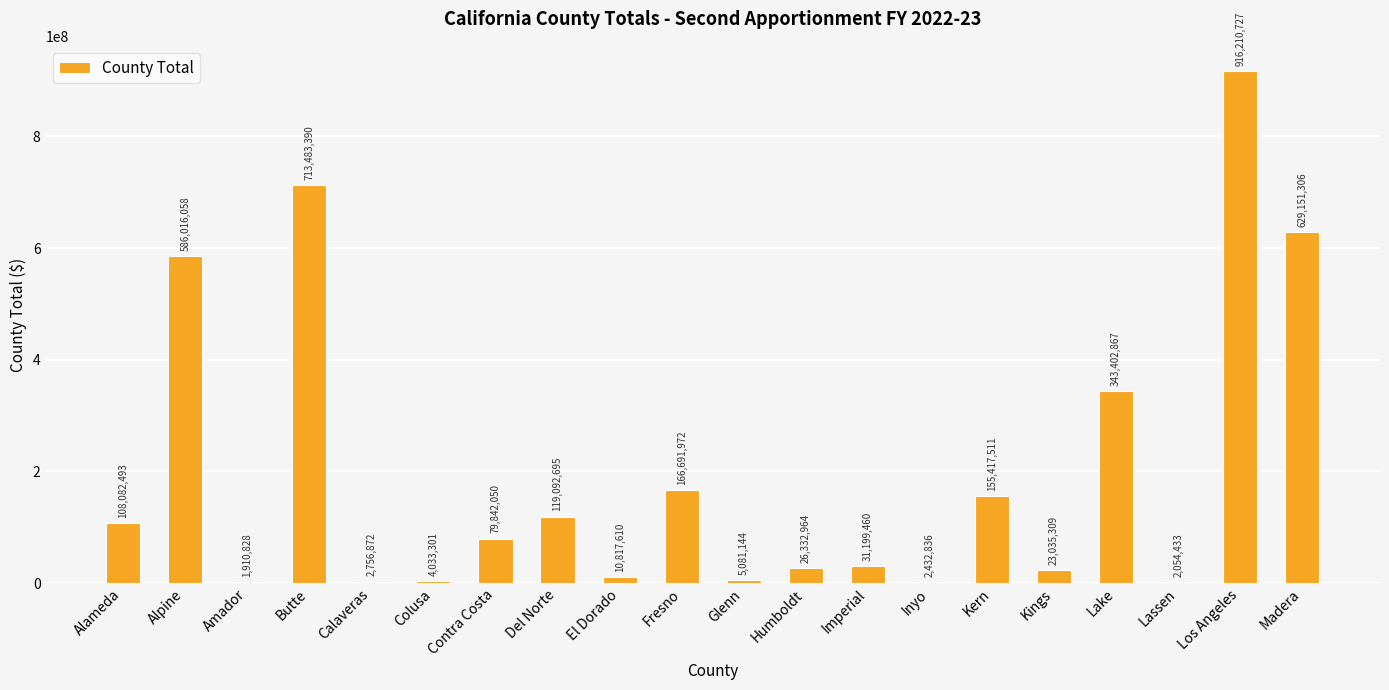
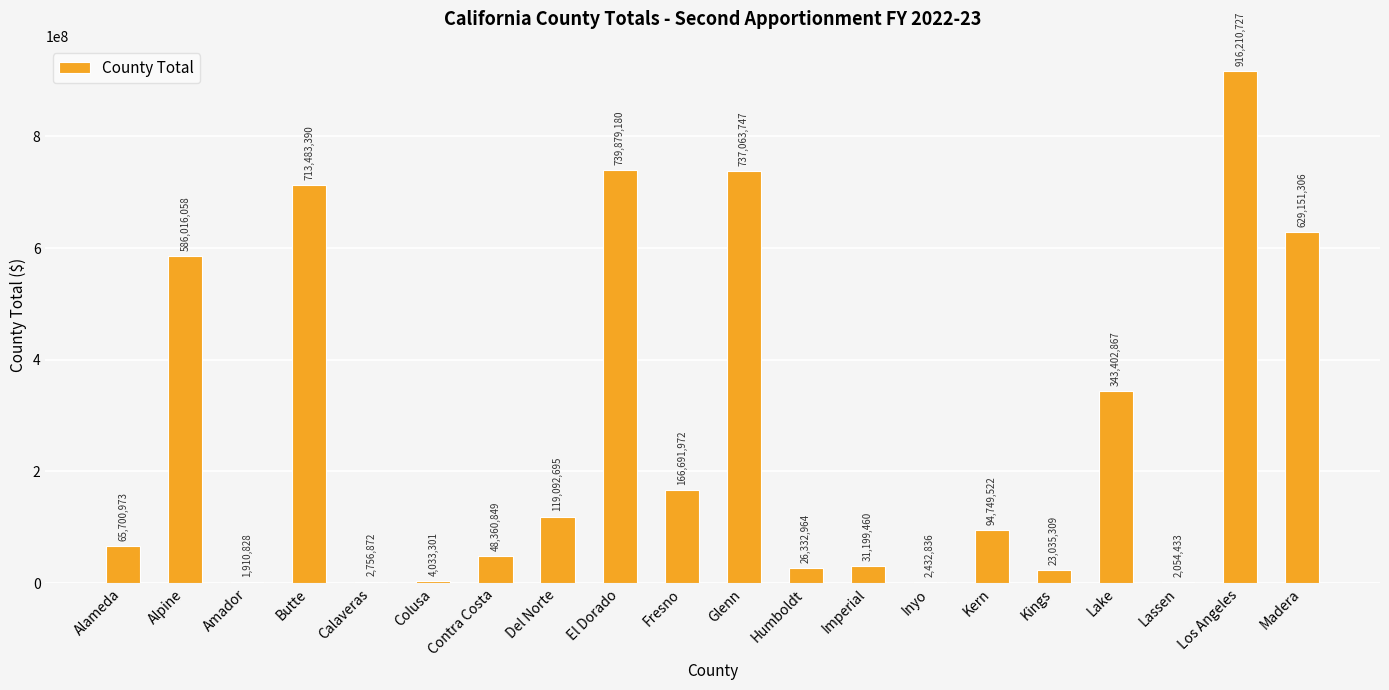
  {
-   "Alameda": "108,082,493",
+   "Alameda": "65,700,973",
    "Alpine": "586,016,058",
    "Amador": "1,910,828",
    "Butte": "713,483,390",
    "Calaveras": "2,756,872",
    "Colusa": "4,033,301",
-   "Contra Costa": "79,842,050",
+   "Contra Costa": "48,360,849",
    "Del Norte": "119,092,695",
-   "El Dorado": "10,817,610",
+   "El Dorado": "739,879,180",
    "Fresno": "166,691,972",
-   "Glenn": "5,081,144",
+   "Glenn": "737,063,747",
    "Humboldt": "26,332,964",
    "Imperial": "31,199,460",
    "Inyo": "2,432,836",
-   "Kern": "155,417,511",
+   "Kern": "94,749,522",
    "Kings": "23,035,309",
    "Lake": "343,402,867",
    "Lassen": "2,054,433",
    "Los Angeles": "916,210,727",
    "Madera": "629,151,306"
  }
